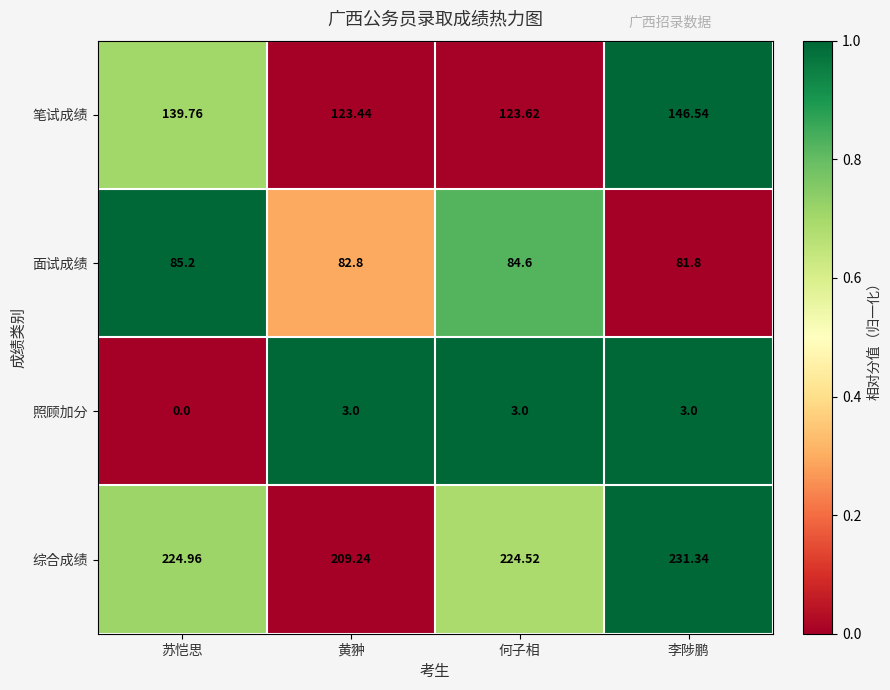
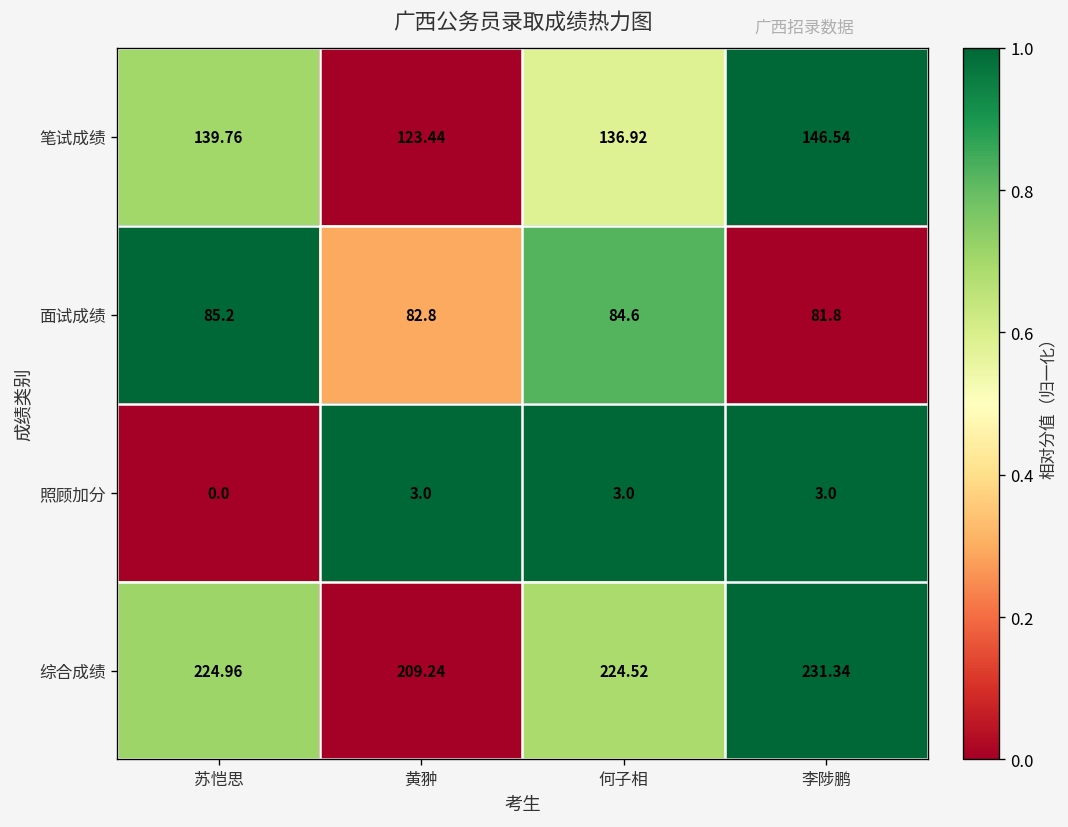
  {
    "笔试成绩": {
      "苏恺思": 139.76,
      "黄翀": 123.44,
-     "何子相": 123.62,
+     "何子相": 136.92,
      "李陟鹏": 146.54
    },
    "面试成绩": {
      "苏恺思": 85.2,
      "黄翀": 82.8,
      "何子相": 84.6,
      "李陟鹏": 81.8
    },
    "照顾加分": {
      "苏恺思": 0.0,
      "黄翀": 3.0,
      "何子相": 3.0,
      "李陟鹏": 3.0
    },
    "综合成绩": {
      "苏恺思": 224.96,
      "黄翀": 209.24,
      "何子相": 224.52,
      "李陟鹏": 231.34
    }
  }
